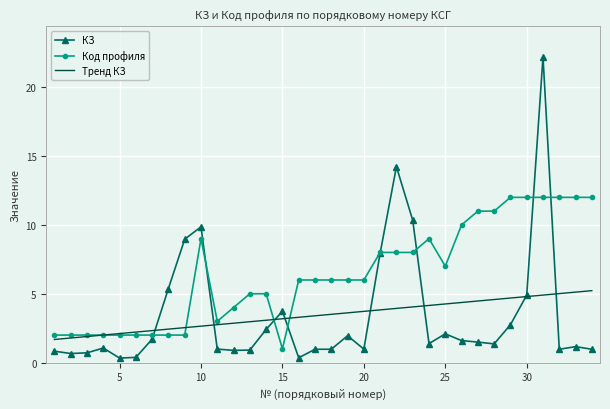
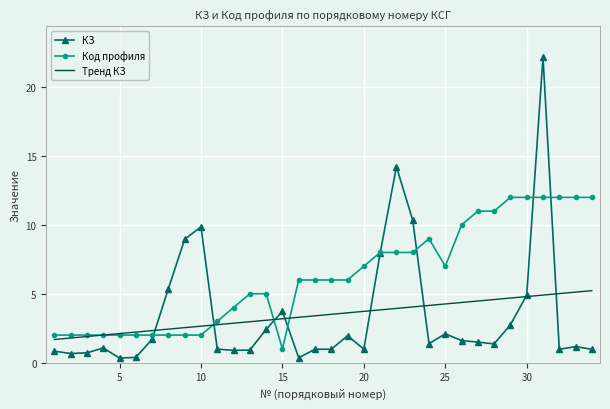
  {
    "Код профиля": {
-     "10": 9,
+     "10": 2,
      "15": 1,
-     "20": 6,
+     "20": 7,
      "25": 7,
      "30": 12
    }
  }
